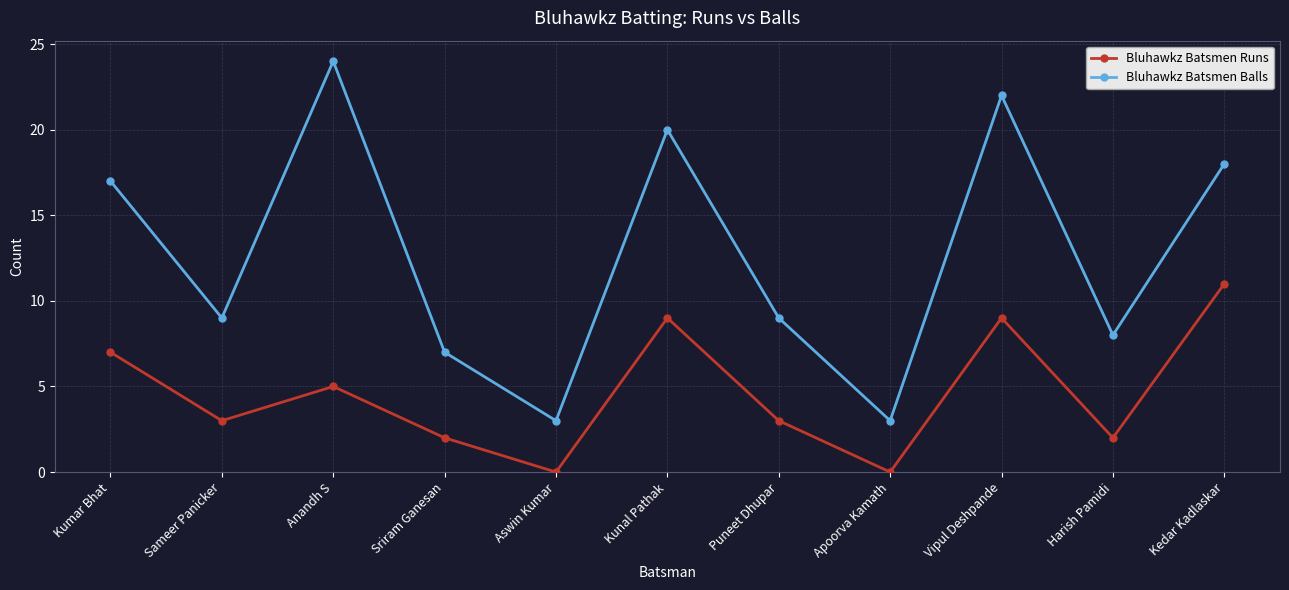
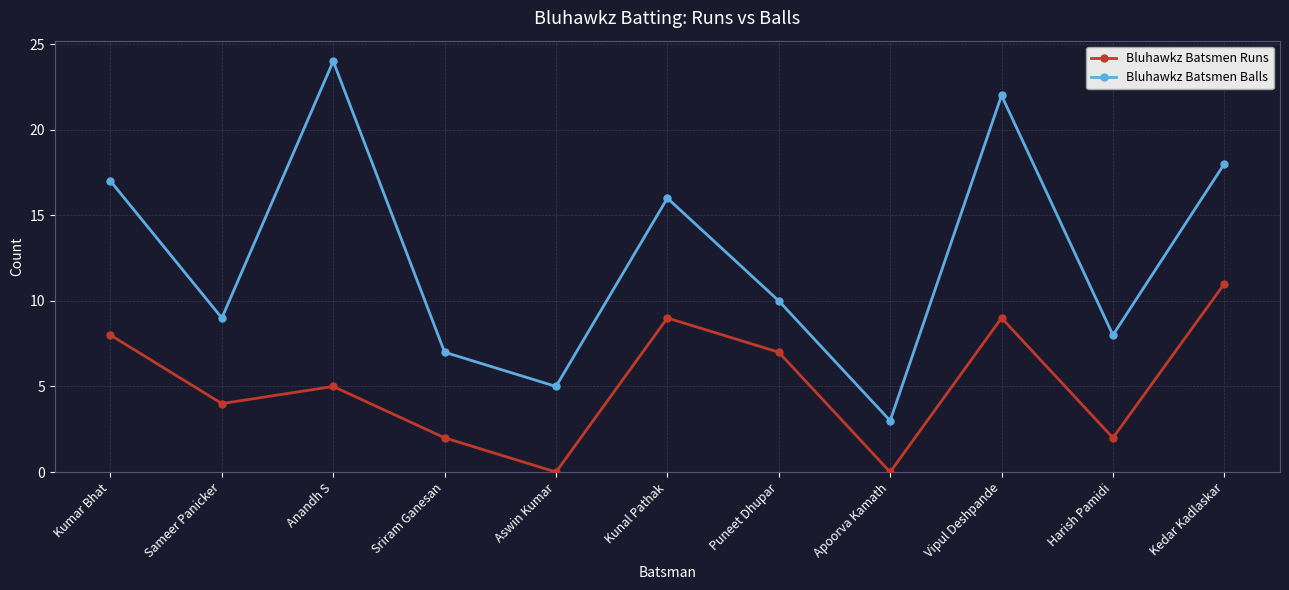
  {
    "Bluhawkz Batsmen Runs": {
-     "Kumar Bhat": 7,
-     "Sameer Panicker": 3,
+     "Kumar Bhat": 8,
+     "Sameer Panicker": 4,
      "Anandh S": 5,
      "Sriram Ganesan": 2,
      "Aswin Kumar": 0,
      "Kunal Pathak": 9,
-     "Puneet Dhupar": 3,
+     "Puneet Dhupar": 7,
      "Apoorva Kamath": 0,
      "Vipul Deshpande": 9,
      "Harish Pamidi": 2,
      "Kedar Kadlaskar": 11
    },
    "Bluhawkz Batsmen Balls": {
      "Kumar Bhat": 17,
      "Sameer Panicker": 9,
      "Anandh S": 24,
      "Sriram Ganesan": 7,
-     "Aswin Kumar": 3,
-     "Kunal Pathak": 20,
-     "Puneet Dhupar": 9,
+     "Aswin Kumar": 5,
+     "Kunal Pathak": 16,
+     "Puneet Dhupar": 10,
      "Apoorva Kamath": 3,
      "Vipul Deshpande": 22,
      "Harish Pamidi": 8,
      "Kedar Kadlaskar": 18
    }
  }
